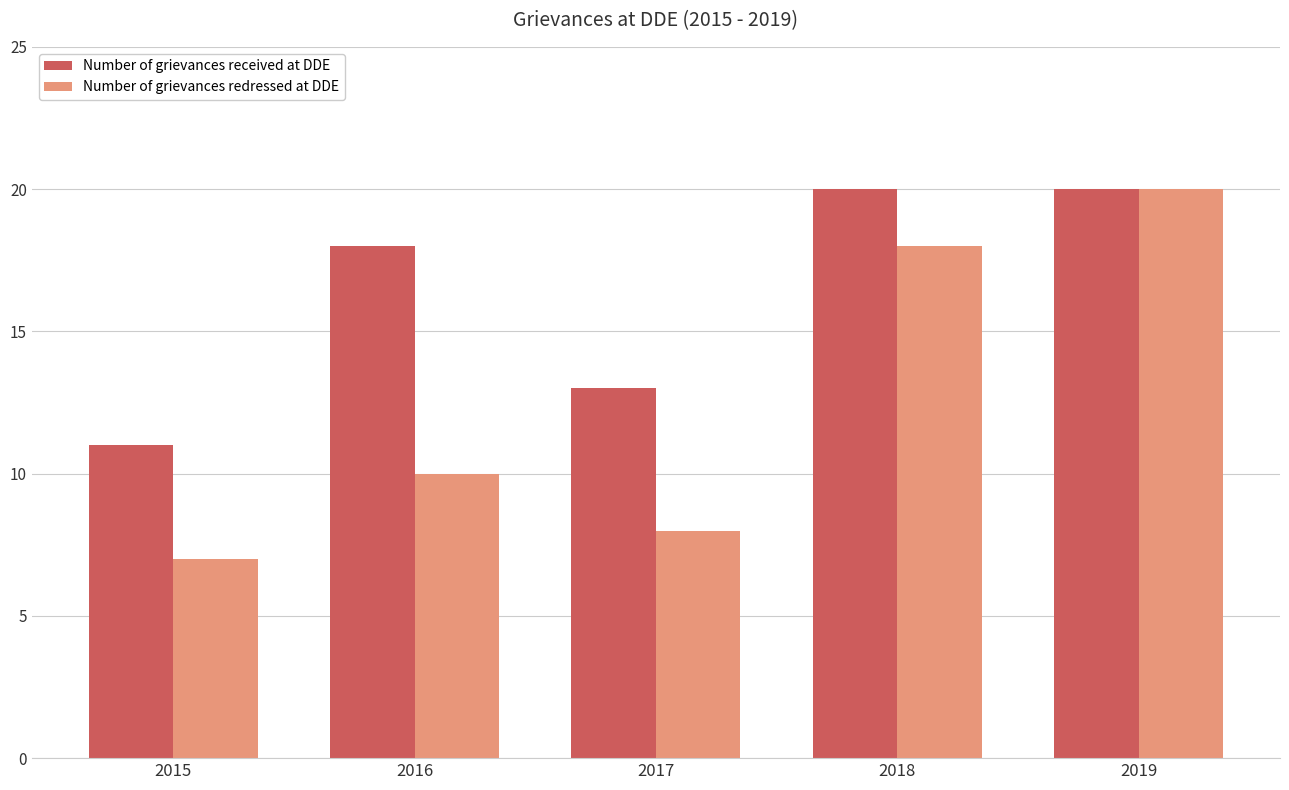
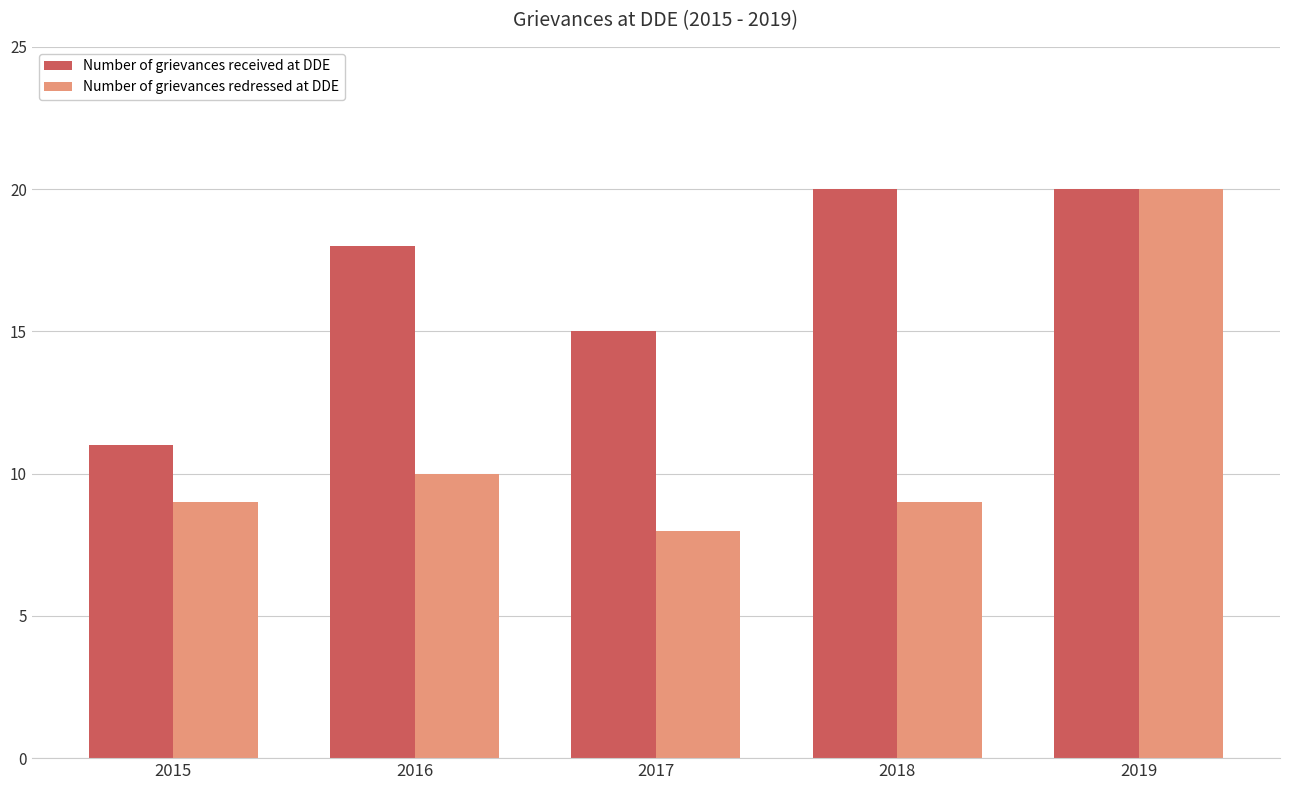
  {
    "Number of grievances received at DDE": {
      "2015": 11,
      "2016": 18,
-     "2017": 13,
+     "2017": 15,
      "2018": 20,
      "2019": 20
    },
    "Number of grievances redressed at DDE": {
-     "2015": 7,
+     "2015": 9,
      "2016": 10,
      "2017": 8,
-     "2018": 18,
+     "2018": 9,
      "2019": 20
    }
  }
